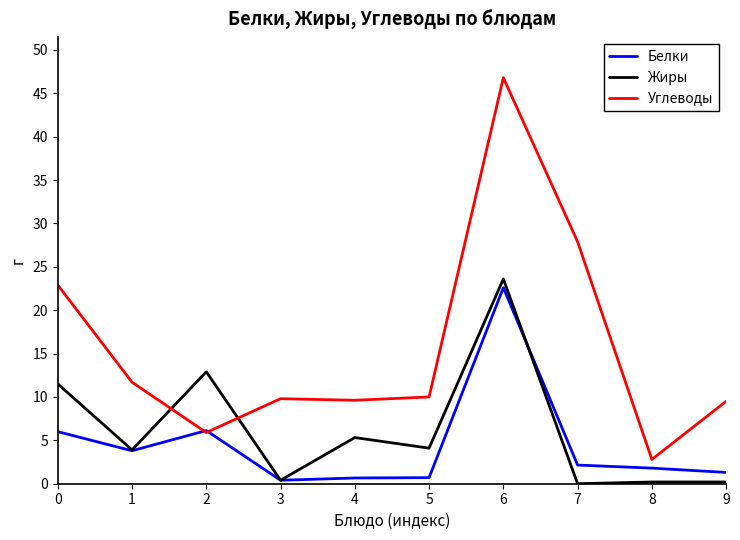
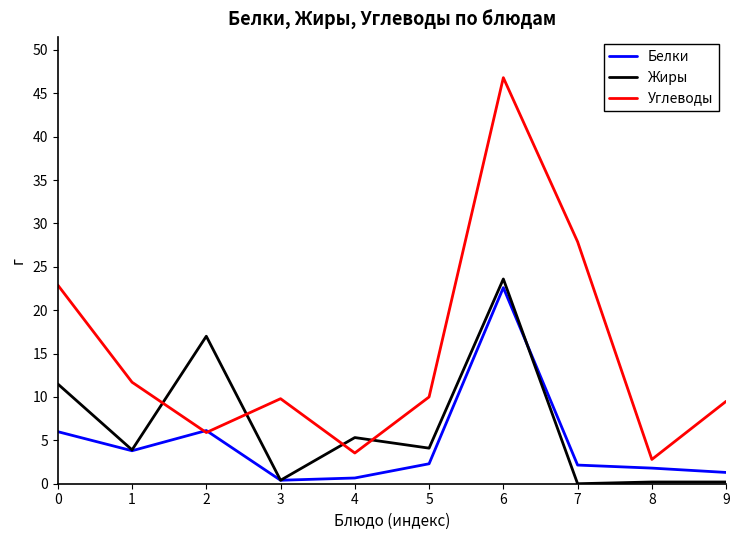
  {
    "Белки": {
      "0": 6,
      "4": 1,
-     "5": 1,
+     "5": 2,
      "6": 23,
      "7": 2,
      "8": 2,
      "9": 1
    },
    "Жиры": {
      "0": 12,
-     "2": 13,
+     "2": 17,
      "4": 5,
      "5": 4,
      "6": 24,
      "7": 0,
      "8": 0,
      "9": 0
    },
    "Углеводы": {
      "0": 23,
      "1": 12,
      "3": 10,
-     "4": 10,
+     "4": 4,
      "5": 10,
      "6": 47,
      "7": 28,
      "8": 3,
      "9": 10
    }
  }
